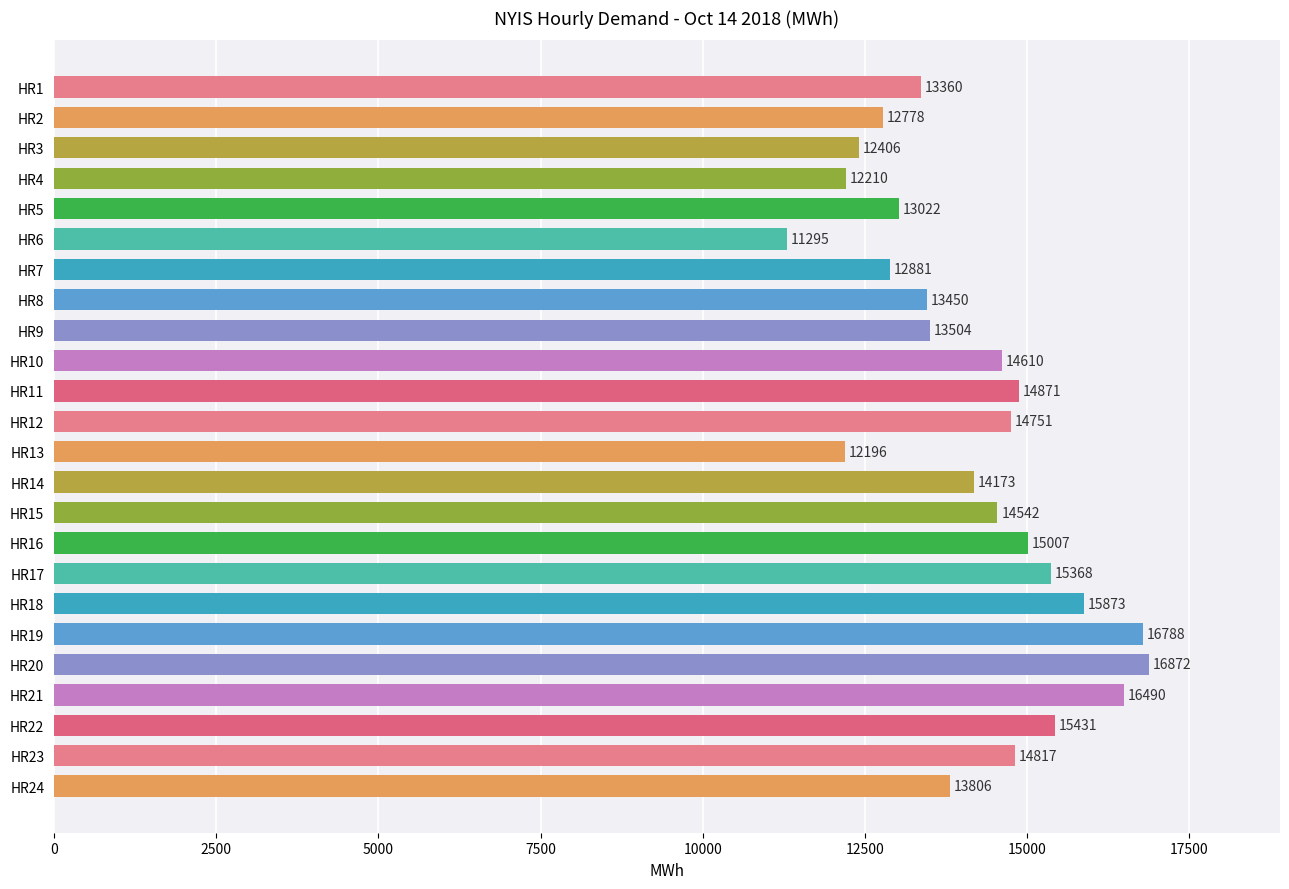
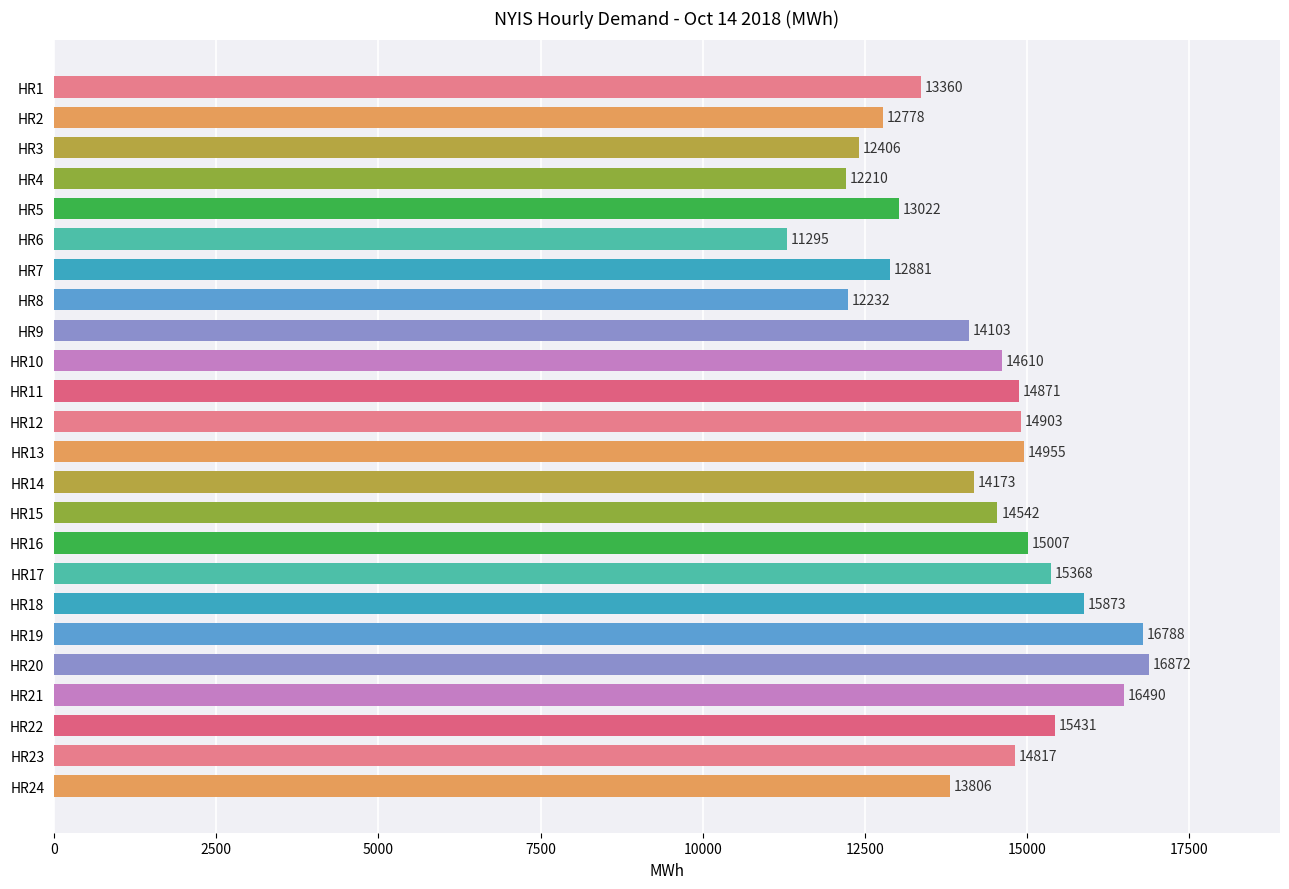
  {
    "HR1": 13360,
    "HR2": 12778,
    "HR3": 12406,
    "HR4": 12210,
    "HR5": 13022,
    "HR6": 11295,
    "HR7": 12881,
-   "HR8": 13450,
-   "HR9": 13504,
+   "HR8": 12232,
+   "HR9": 14103,
    "HR10": 14610,
    "HR11": 14871,
-   "HR12": 14751,
-   "HR13": 12196,
+   "HR12": 14903,
+   "HR13": 14955,
    "HR14": 14173,
    "HR15": 14542,
    "HR16": 15007,
    "HR17": 15368,
    "HR18": 15873,
    "HR19": 16788,
    "HR20": 16872,
    "HR21": 16490,
    "HR22": 15431,
    "HR23": 14817,
    "HR24": 13806
  }
